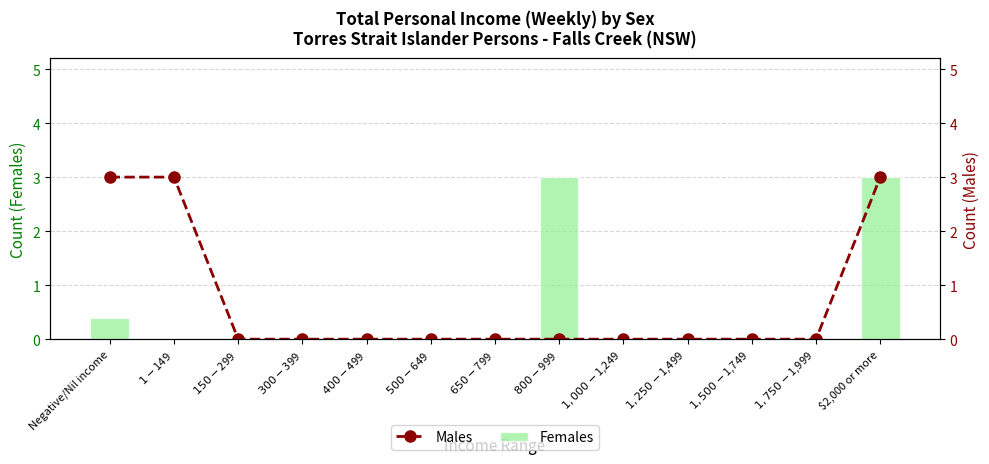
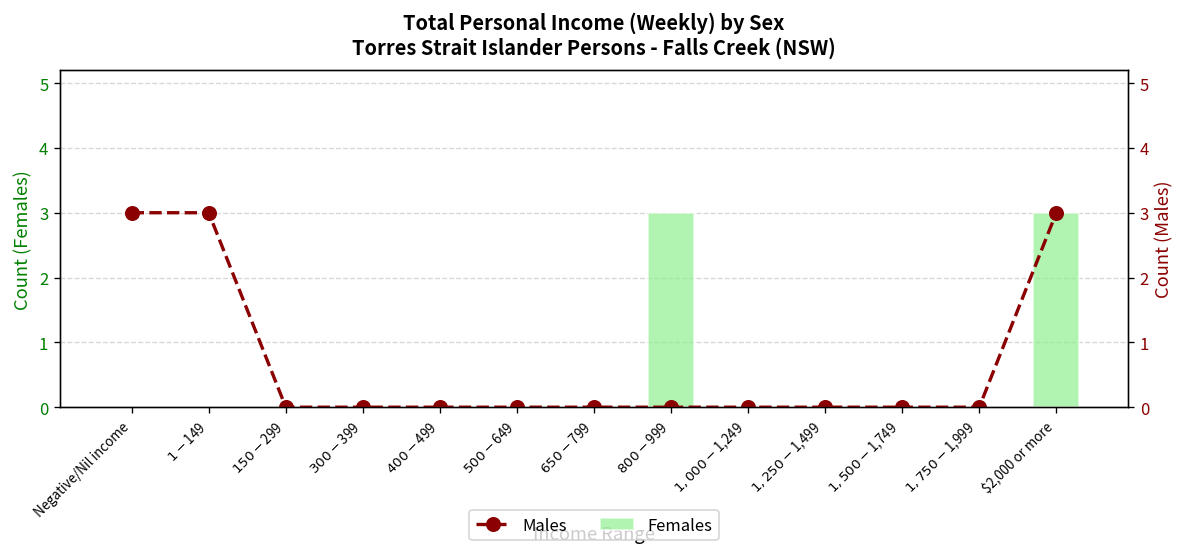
  {
    "Females": {
-     "Negative/Nil income": 0.4,
+     "Negative/Nil income": 0.0,
      "$2,000 or more": 3.0
    },
    "Males": {
      "Negative/Nil income": 3.0,
      "$2,000 or more": 3.0
    }
  }
